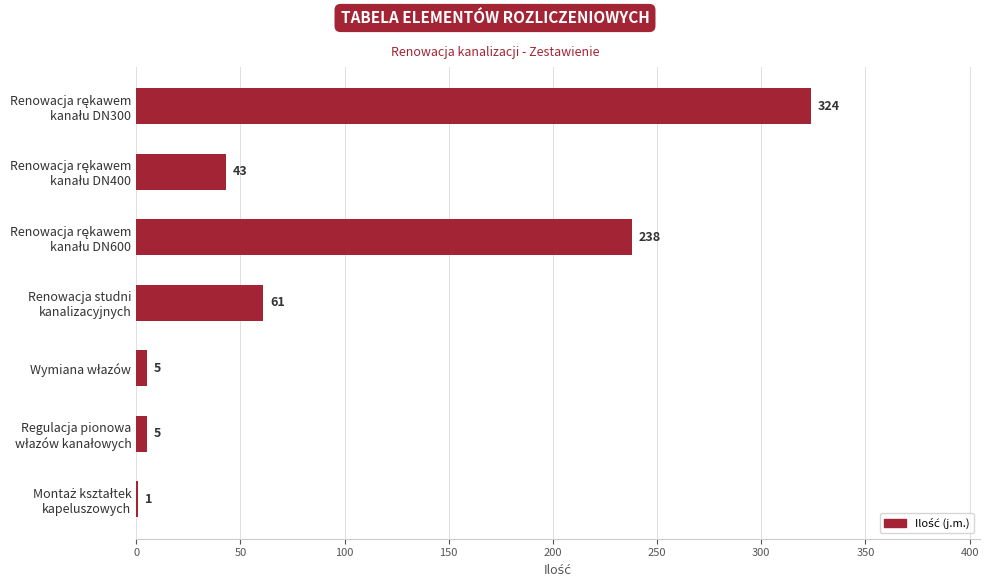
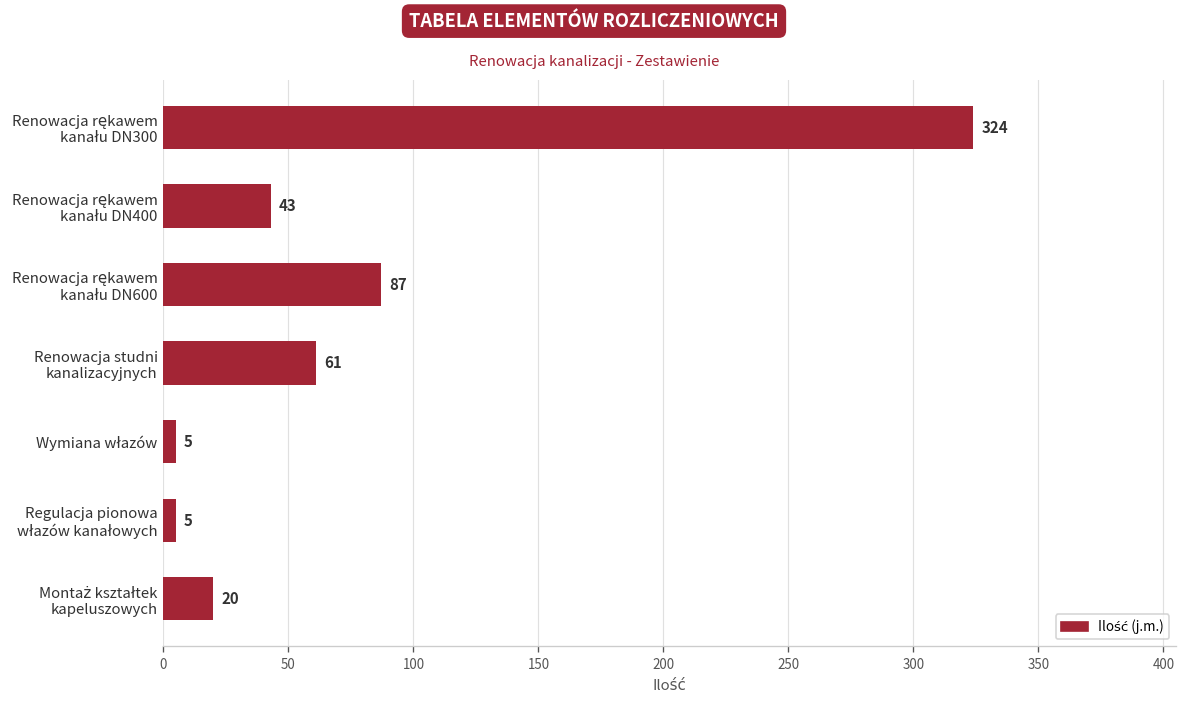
  {
    "Renowacja rękawem kanału DN300": 324,
    "Renowacja rękawem kanału DN400": 43,
-   "Renowacja rękawem kanału DN600": 238,
+   "Renowacja rękawem kanału DN600": 87,
    "Renowacja studni kanalizacyjnych": 61,
    "Wymiana włazów": 5,
    "Regulacja pionowa włazów kanałowych": 5,
-   "Montaż kształtek kapeluszowych": 1
+   "Montaż kształtek kapeluszowych": 20
  }
